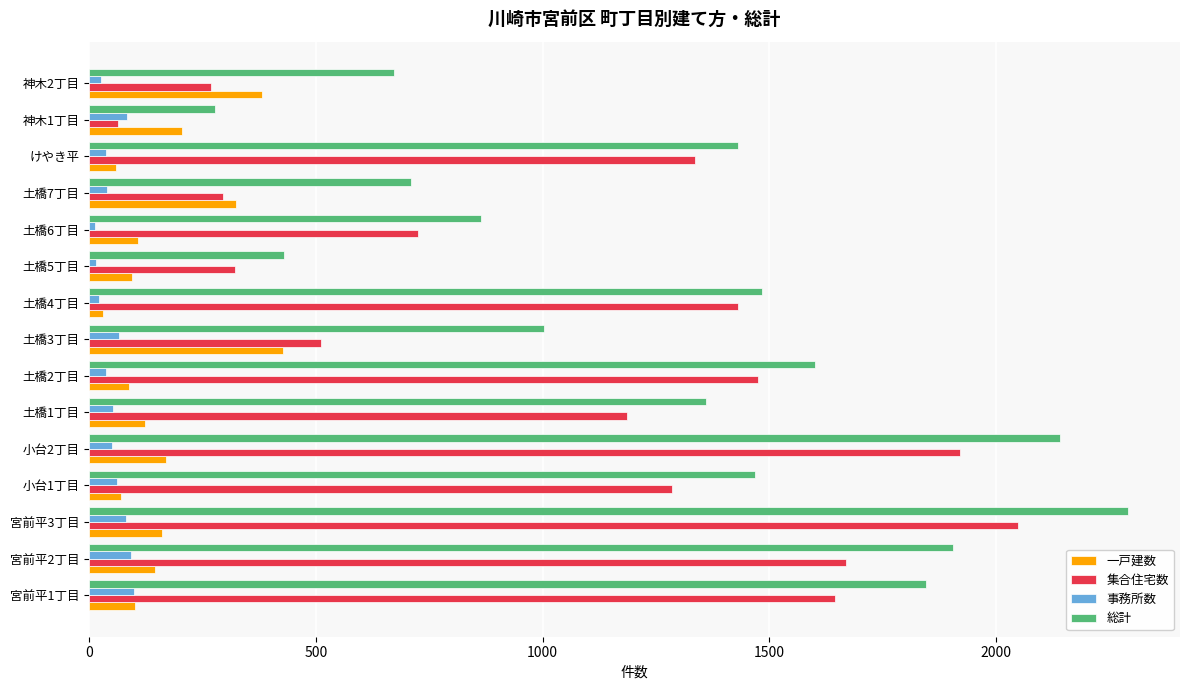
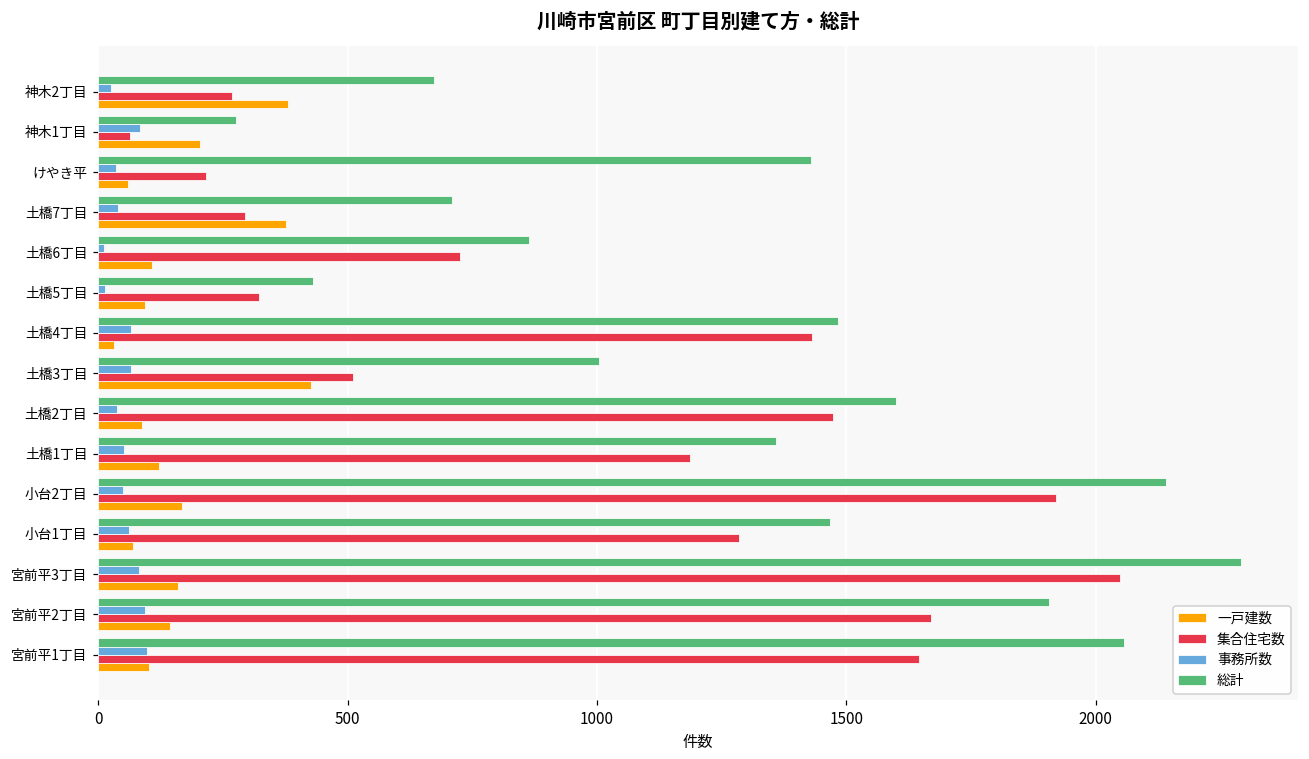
  {
    "一戸建数": {
      "神木2丁目": 380,
      "神木1丁目": 210,
      "けやき平": 60,
-     "土橋7丁目": 320,
+     "土橋7丁目": 380,
      "土橋6丁目": 110,
      "土橋5丁目": 90,
      "土橋4丁目": 30,
      "土橋3丁目": 430,
      "土橋2丁目": 90,
      "土橋1丁目": 120,
      "小台2丁目": 170,
      "小台1丁目": 70,
      "宮前平3丁目": 160,
      "宮前平2丁目": 140,
      "宮前平1丁目": 100
    },
    "集合住宅数": {
      "神木2丁目": 270,
      "神木1丁目": 60,
-     "けやき平": 1340,
+     "けやき平": 220,
      "土橋7丁目": 290,
      "土橋6丁目": 730,
      "土橋5丁目": 320,
      "土橋4丁目": 1430,
      "土橋3丁目": 510,
      "土橋2丁目": 1470,
      "土橋1丁目": 1190,
      "小台2丁目": 1920,
      "小台1丁目": 1290,
      "宮前平3丁目": 2050,
      "宮前平2丁目": 1670,
      "宮前平1丁目": 1650
    },
    "事務所数": {
      "神木2丁目": 30,
      "神木1丁目": 80,
      "けやき平": 40,
      "土橋7丁目": 40,
      "土橋6丁目": 10,
      "土橋5丁目": 10,
-     "土橋4丁目": 20,
+     "土橋4丁目": 70,
      "土橋3丁目": 70,
      "土橋2丁目": 40,
      "土橋1丁目": 50,
      "小台2丁目": 50,
      "小台1丁目": 60,
      "宮前平3丁目": 80,
      "宮前平2丁目": 90,
      "宮前平1丁目": 100
    },
    "総計": {
      "神木2丁目": 670,
      "神木1丁目": 280,
      "けやき平": 1430,
      "土橋7丁目": 710,
      "土橋6丁目": 860,
      "土橋5丁目": 430,
      "土橋4丁目": 1480,
      "土橋3丁目": 1000,
      "土橋2丁目": 1600,
      "土橋1丁目": 1360,
      "小台2丁目": 2140,
      "小台1丁目": 1470,
      "宮前平3丁目": 2290,
      "宮前平2丁目": 1910,
-     "宮前平1丁目": 1850
+     "宮前平1丁目": 2060
    }
  }
